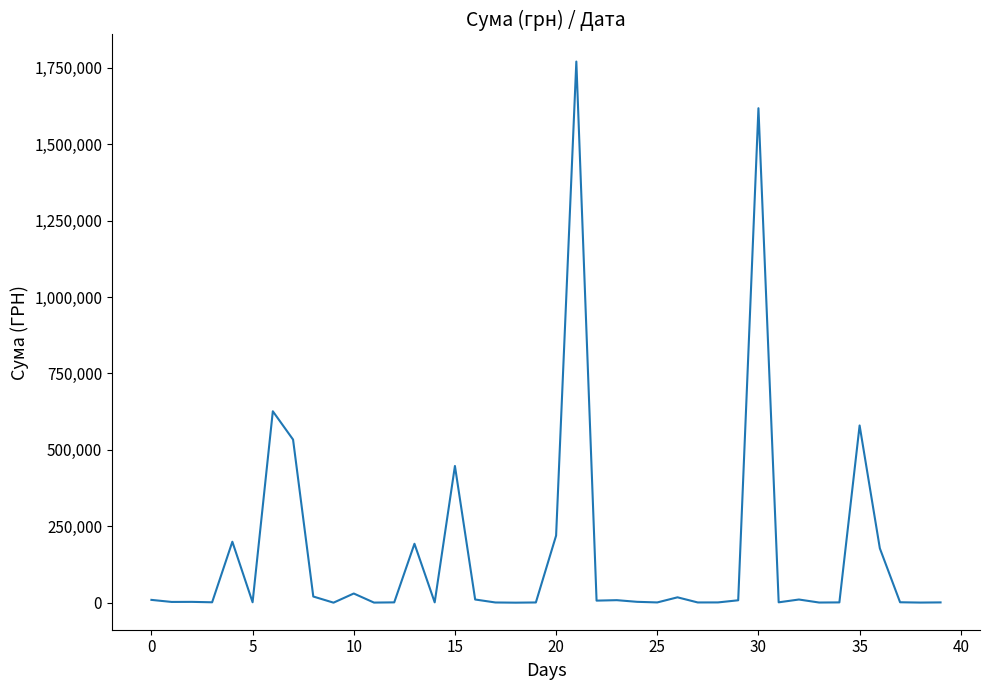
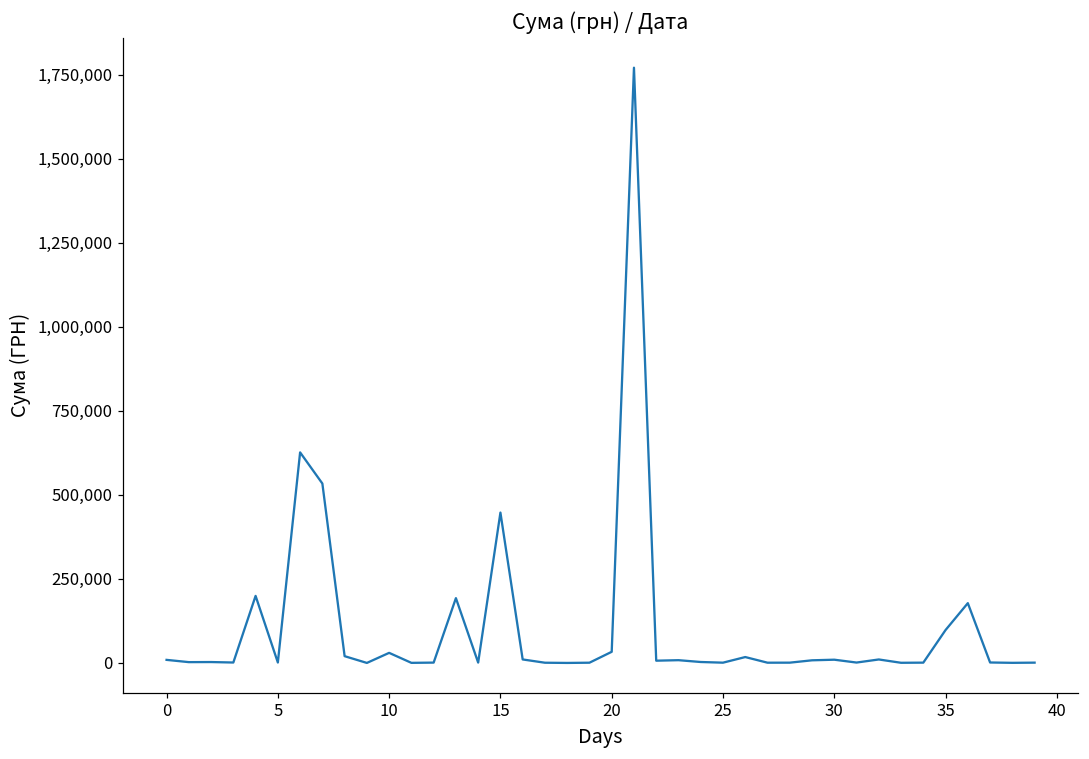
  {
    "0": "10,000",
    "5": "0",
    "10": "30,000",
    "15": "450,000",
-   "20": "220,000",
+   "20": "30,000",
    "25": "0",
-   "30": "1,620,000",
-   "35": "580,000"
+   "30": "10,000",
+   "35": "100,000"
  }
